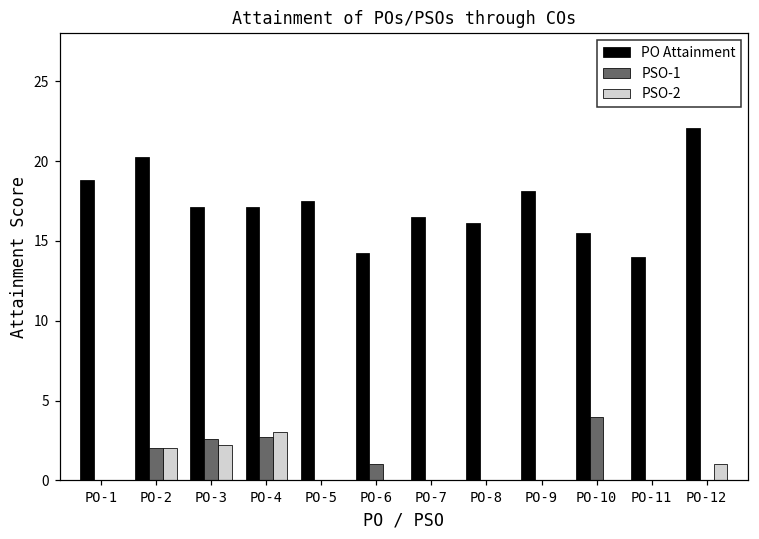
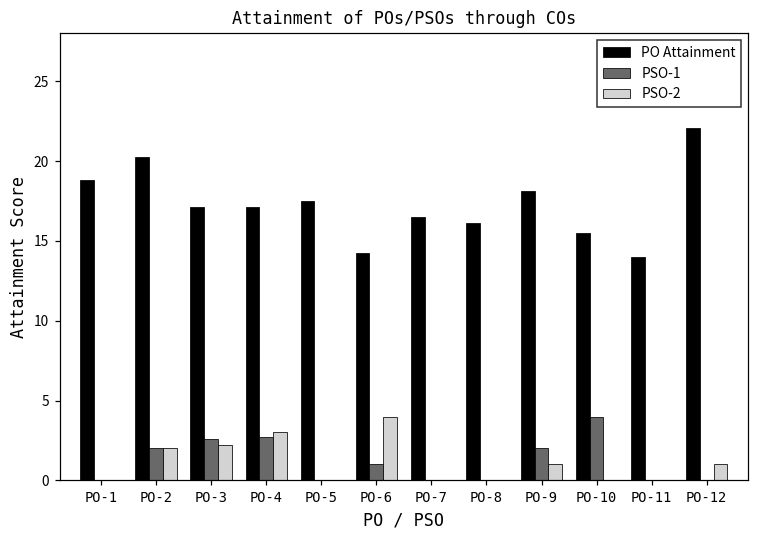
  {
    "PO Attainment": {
      "PO-1": 18.8,
      "PO-2": 20.3,
      "PO-3": 17,
      "PO-4": 17,
      "PO-5": 17.5,
      "PO-6": 14.2,
      "PO-7": 16.5,
      "PO-8": 16,
      "PO-9": 18,
      "PO-10": 15.5,
      "PO-11": 14,
      "PO-12": 22
    },
    "PSO-1": {
      "PO-1": 0,
      "PO-2": 2,
      "PO-3": 2.6,
      "PO-4": 2.7,
      "PO-5": 0,
      "PO-6": 1,
      "PO-7": 0,
      "PO-8": 0,
-     "PO-9": 0,
+     "PO-9": 2,
      "PO-10": 4,
      "PO-11": 0,
      "PO-12": 0
    },
    "PSO-2": {
      "PO-1": 0,
      "PO-2": 2,
      "PO-3": 2.2,
      "PO-4": 3,
      "PO-5": 0,
-     "PO-6": 0,
+     "PO-6": 4,
      "PO-7": 0,
      "PO-8": 0,
-     "PO-9": 0,
+     "PO-9": 1,
      "PO-10": 0,
      "PO-11": 0,
      "PO-12": 1
    }
  }
